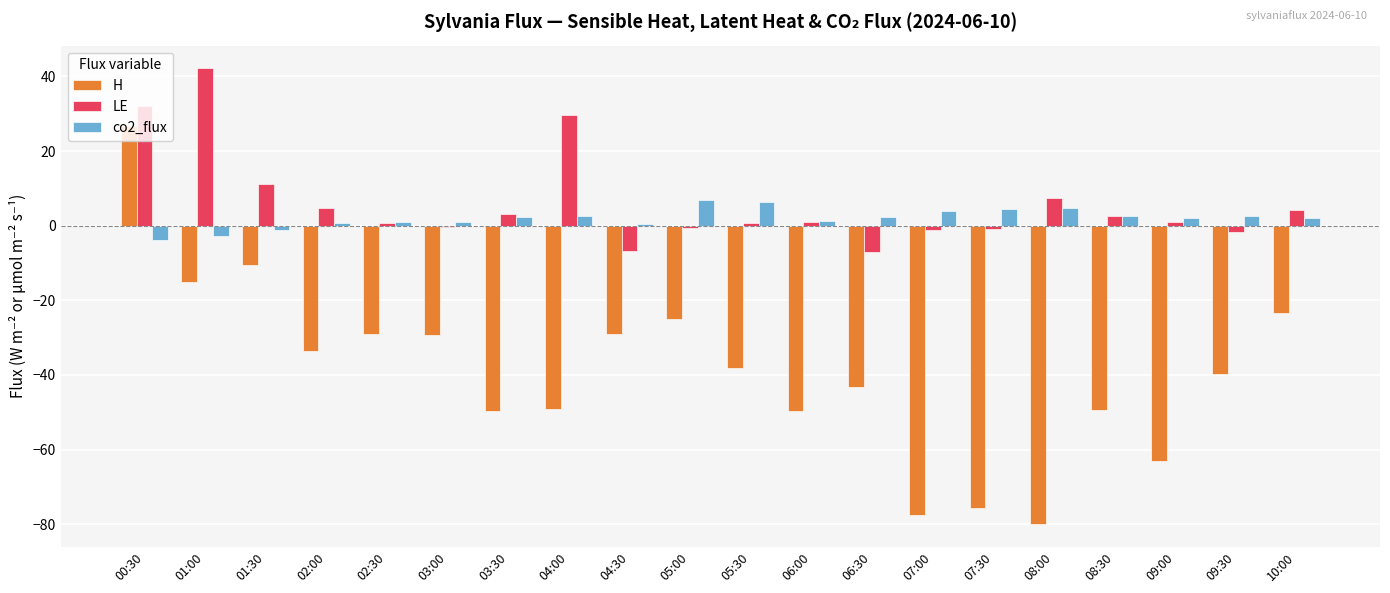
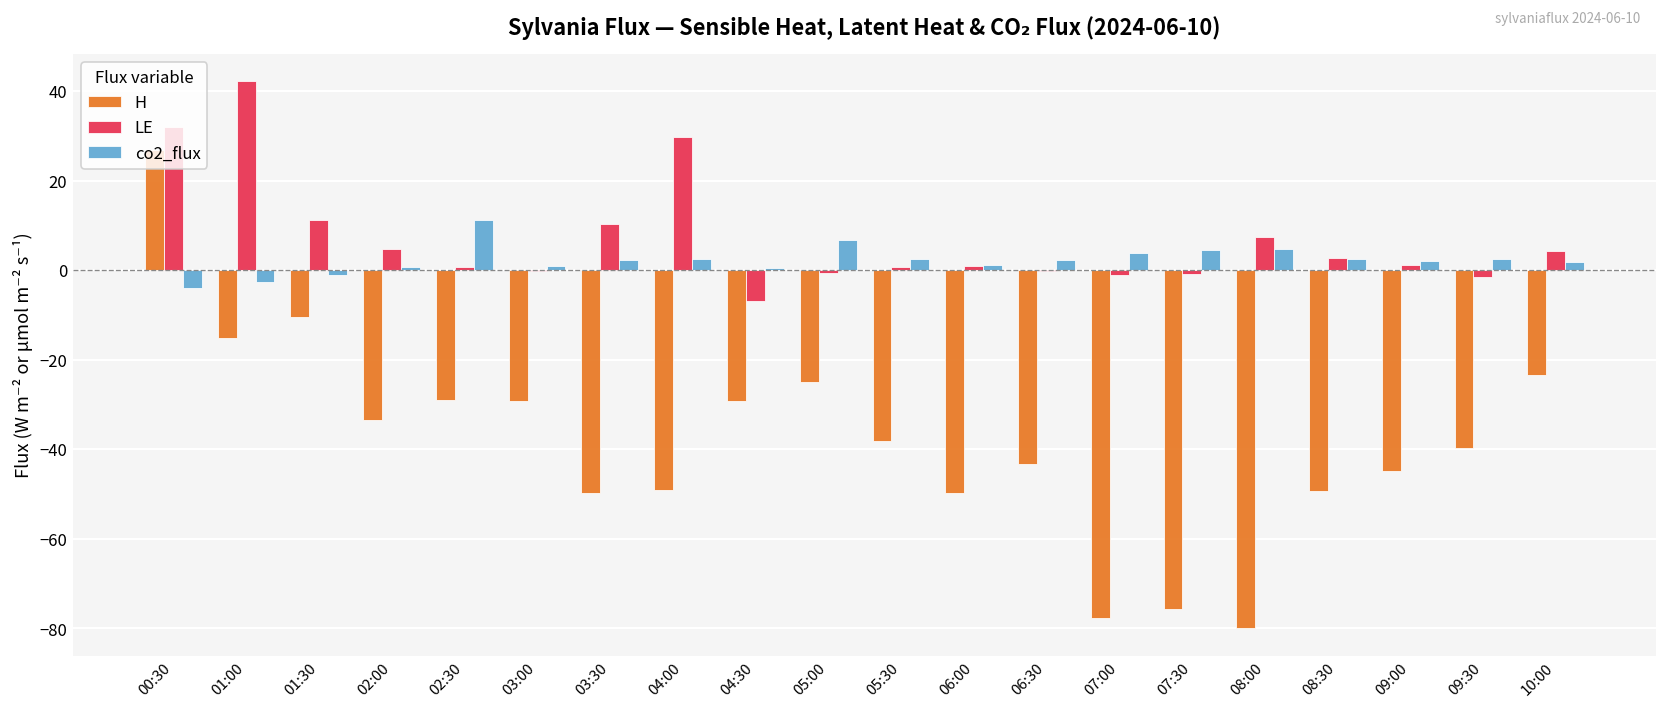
  {
    "H": {
      "01:00": -15,
      "01:30": -10,
      "02:00": -34,
      "02:30": -29,
      "03:00": -29,
      "03:30": -50,
      "04:00": -49,
      "04:30": -29,
      "05:00": -25,
      "05:30": -38,
      "06:00": -50,
      "06:30": -43,
      "07:00": -78,
      "07:30": -76,
      "08:00": -80,
      "08:30": -49,
-     "09:00": -63,
+     "09:00": -45,
      "09:30": -40,
      "10:00": -23
    },
    "LE": {
      "01:00": 42,
      "01:30": 11,
      "02:00": 5,
      "02:30": 1,
-     "03:30": 3,
+     "03:30": 10,
      "04:00": 30,
      "04:30": -7,
      "05:00": -1,
      "05:30": 1,
      "06:00": 1,
-     "06:30": -7,
+     "06:30": 0,
      "07:00": -1,
      "07:30": -1,
      "08:00": 7,
      "08:30": 3,
      "09:00": 1,
      "09:30": -2,
      "10:00": 4
    },
    "co2_flux": {
      "00:30": -4,
      "01:00": -3,
      "01:30": -1,
      "02:00": 1,
-     "02:30": 1,
+     "02:30": 11,
      "03:00": 1,
      "03:30": 2,
      "04:00": 3,
      "05:00": 7,
-     "05:30": 6,
+     "05:30": 2,
      "06:00": 1,
      "06:30": 2,
      "07:00": 4,
      "07:30": 5,
      "08:00": 5,
      "08:30": 3,
      "09:00": 2,
      "09:30": 3,
      "10:00": 2
    }
  }
